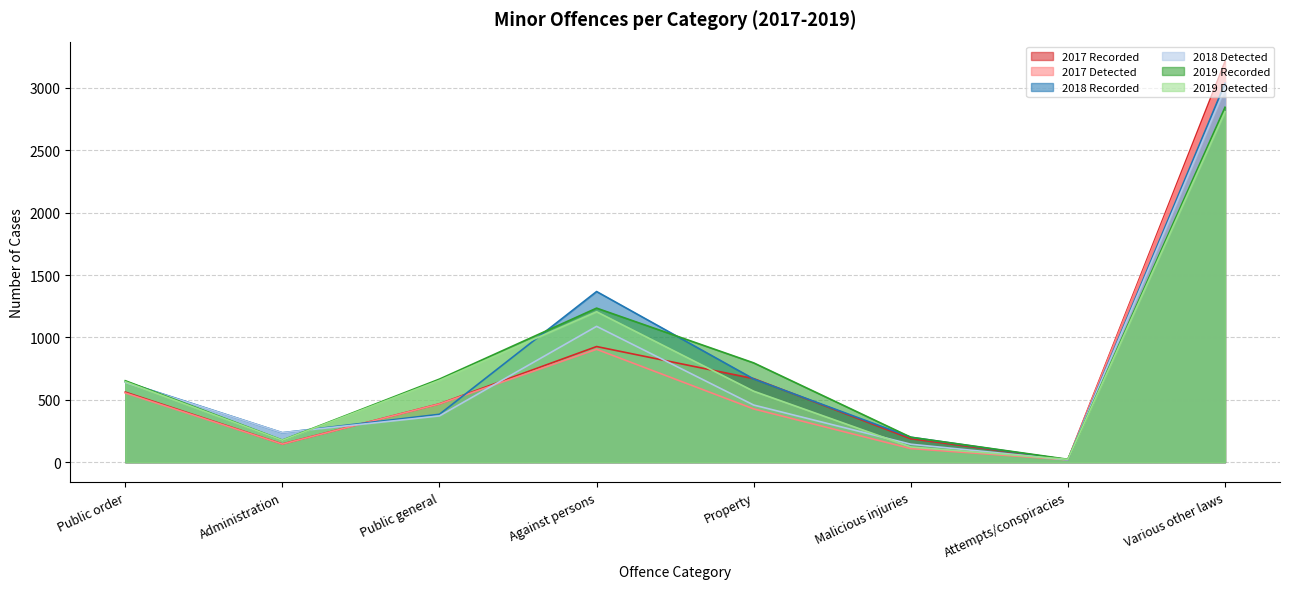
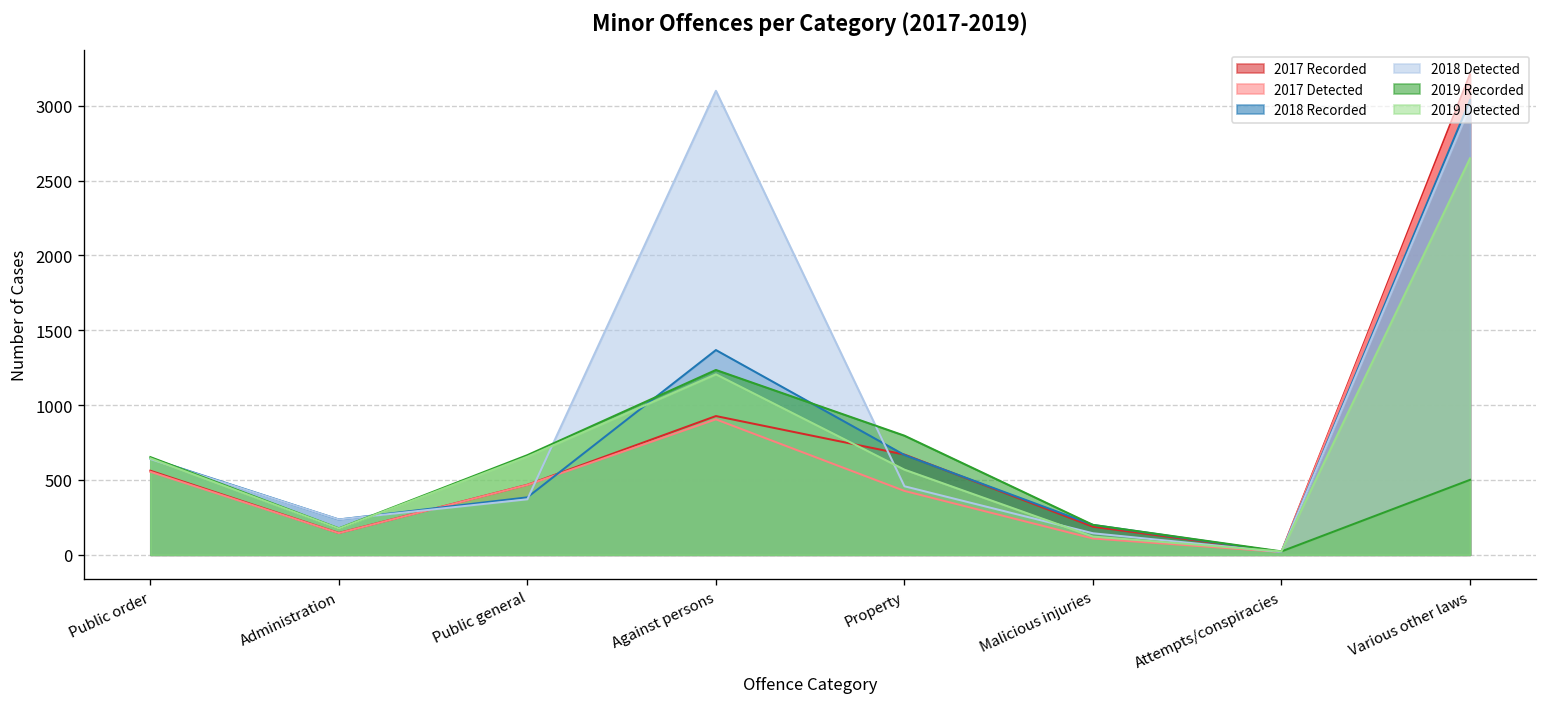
  {
    "2017 Recorded": {
      "Against persons": 930
    },
    "2017 Detected": {
      "Against persons": 910,
      "Property": 430
    },
    "2018 Recorded": {
      "Against persons": 1370
    },
    "2018 Detected": {
-     "Against persons": 1090,
+     "Against persons": 3100,
      "Property": 460,
      "Malicious injuries": 140
    },
    "2019 Recorded": {
      "Against persons": 1240,
      "Property": 800,
-     "Various other laws": 2850
+     "Various other laws": 500
    },
    "2019 Detected": {
      "Against persons": 1210,
      "Property": 570,
-     "Various other laws": 2810
+     "Various other laws": 2650
    }
  }
